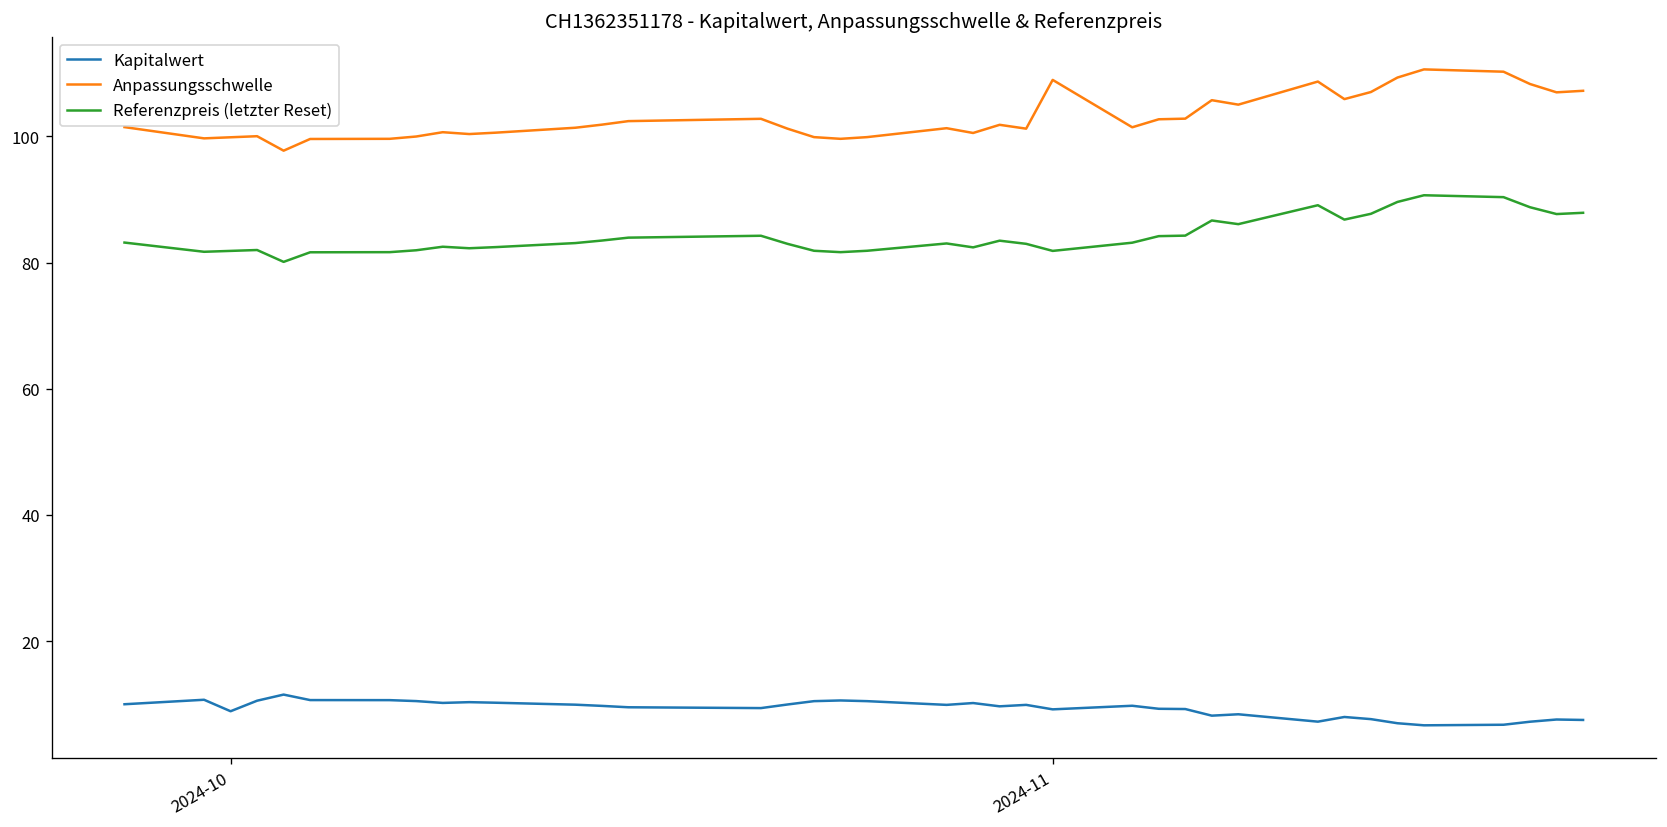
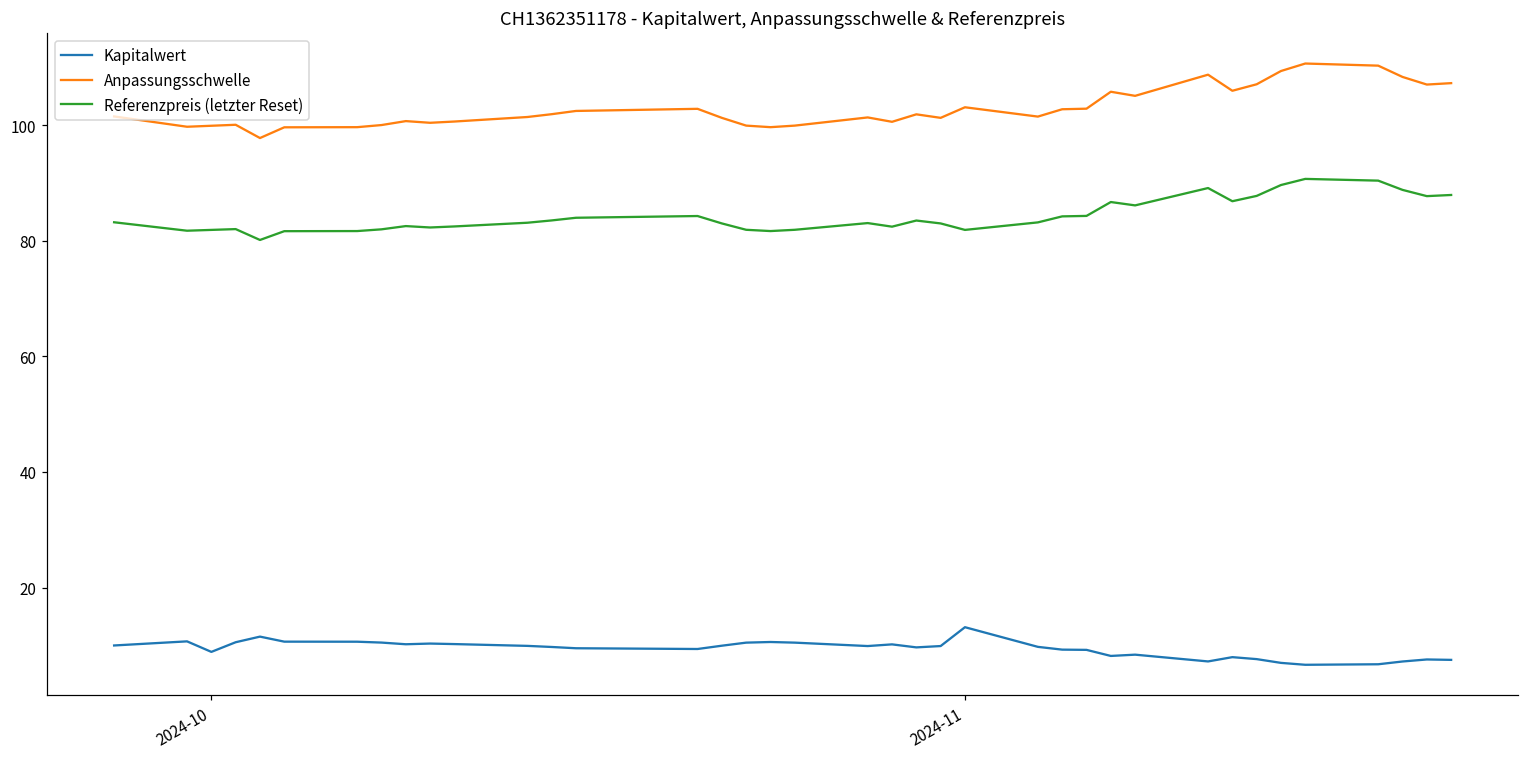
  {
    "Kapitalwert": {
      "2024-10": 9,
-     "2024-11": 9
+     "2024-11": 13
    },
    "Anpassungsschwelle": {
      "2024-10": 100,
-     "2024-11": 109
+     "2024-11": 103
    },
    "Referenzpreis (letzter Reset)": {
      "2024-10": 82,
      "2024-11": 82
    }
  }
